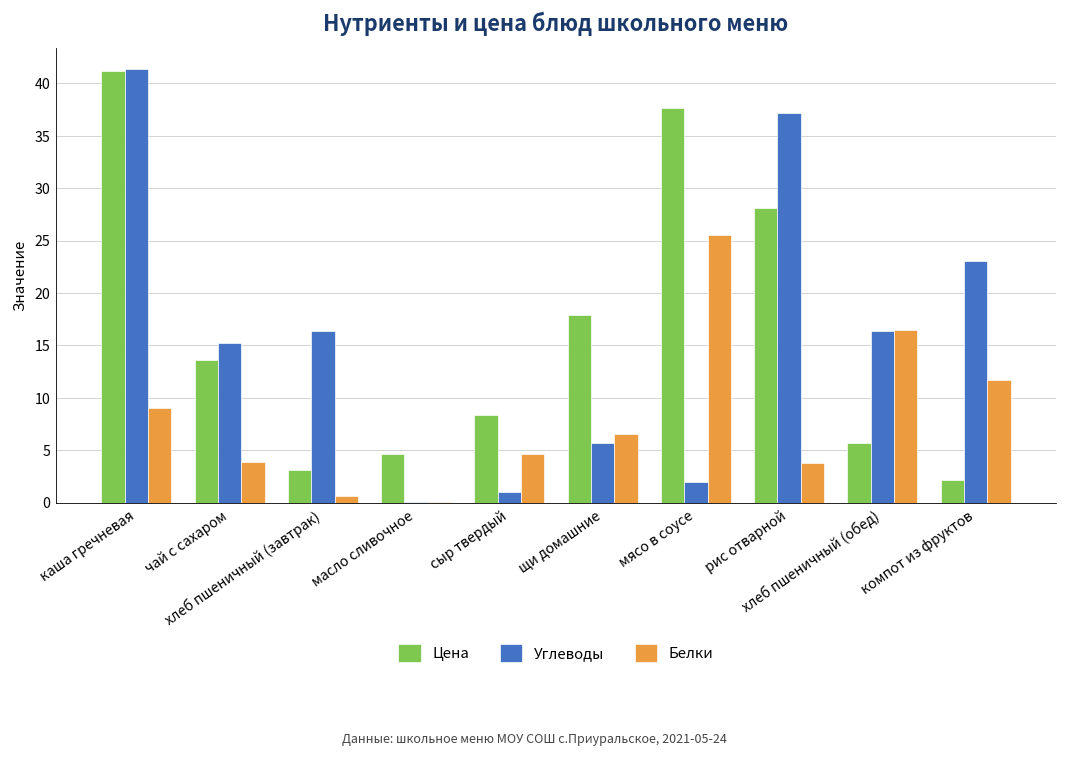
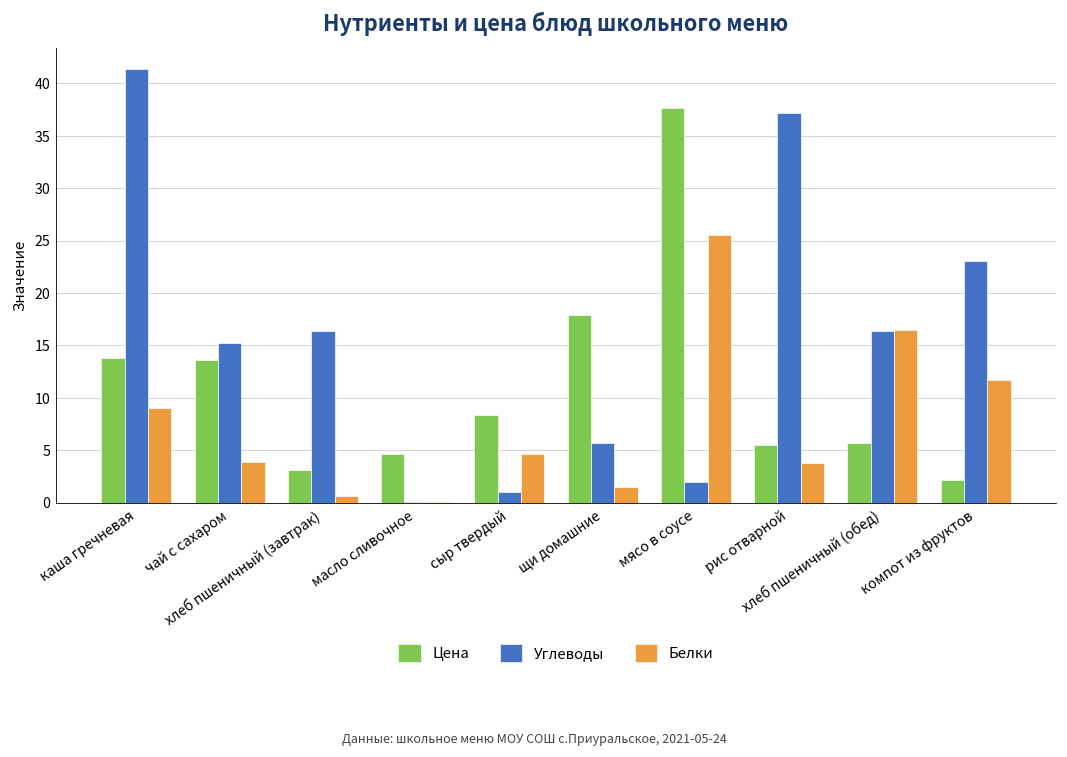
  {
    "Цена": {
-     "каша гречневая": 41,
+     "каша гречневая": 14,
      "чай с сахаром": 14,
      "хлеб пшеничный (завтрак)": 3,
      "масло сливочное": 5,
      "сыр твердый": 8,
      "щи домашние": 18,
      "мясо в соусе": 38,
-     "рис отварной": 28,
+     "рис отварной": 5,
      "хлеб пшеничный (обед)": 6,
      "компот из фруктов": 2
    },
    "Углеводы": {
      "каша гречневая": 41,
      "чай с сахаром": 15,
      "хлеб пшеничный (завтрак)": 16,
      "сыр твердый": 1,
      "щи домашние": 6,
      "мясо в соусе": 2,
      "рис отварной": 37,
      "хлеб пшеничный (обед)": 16,
      "компот из фруктов": 23
    },
    "Белки": {
      "каша гречневая": 9,
      "чай с сахаром": 4,
      "хлеб пшеничный (завтрак)": 1,
      "сыр твердый": 5,
-     "щи домашние": 7,
+     "щи домашние": 1,
      "мясо в соусе": 26,
      "рис отварной": 4,
      "хлеб пшеничный (обед)": 17,
      "компот из фруктов": 12
    }
  }
